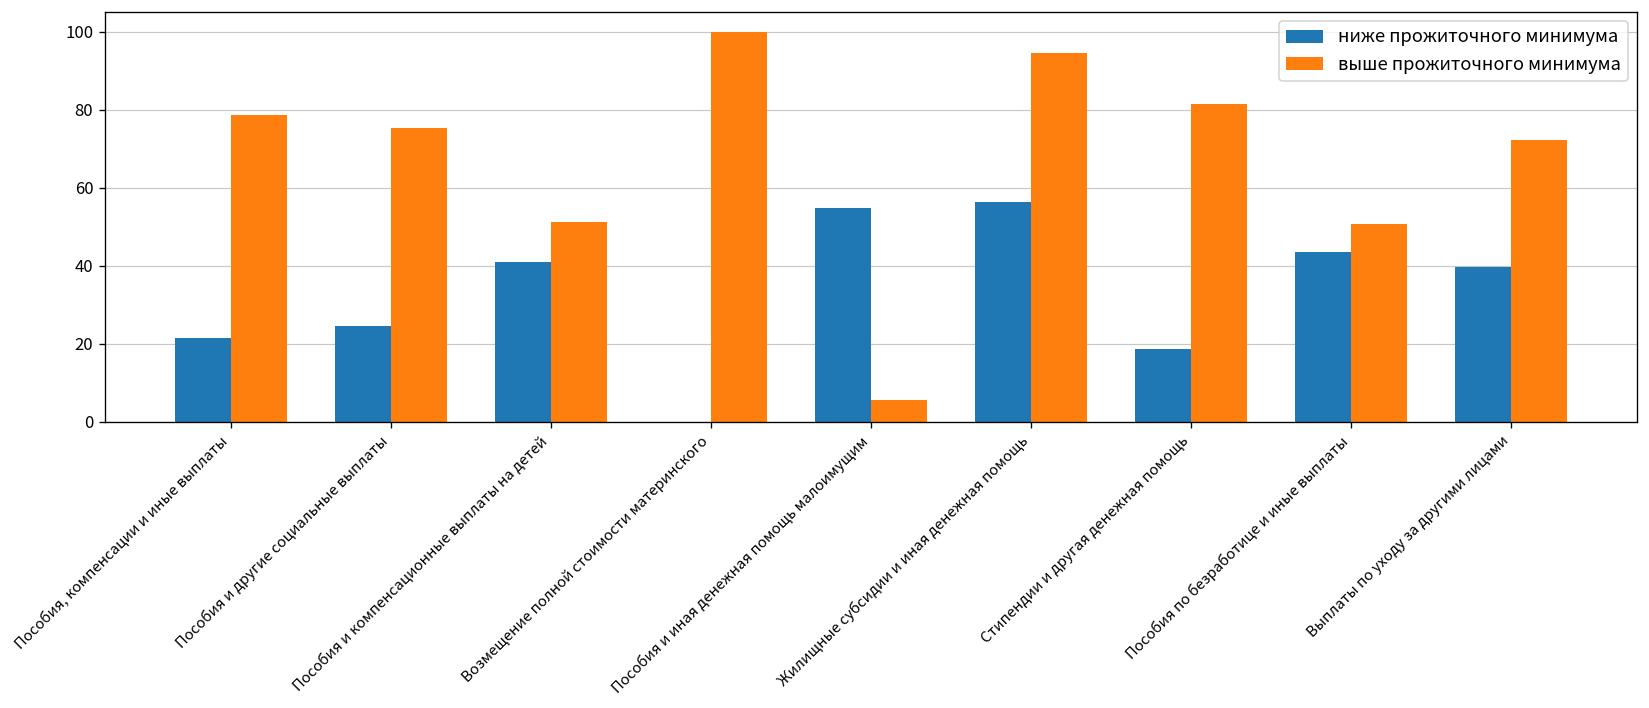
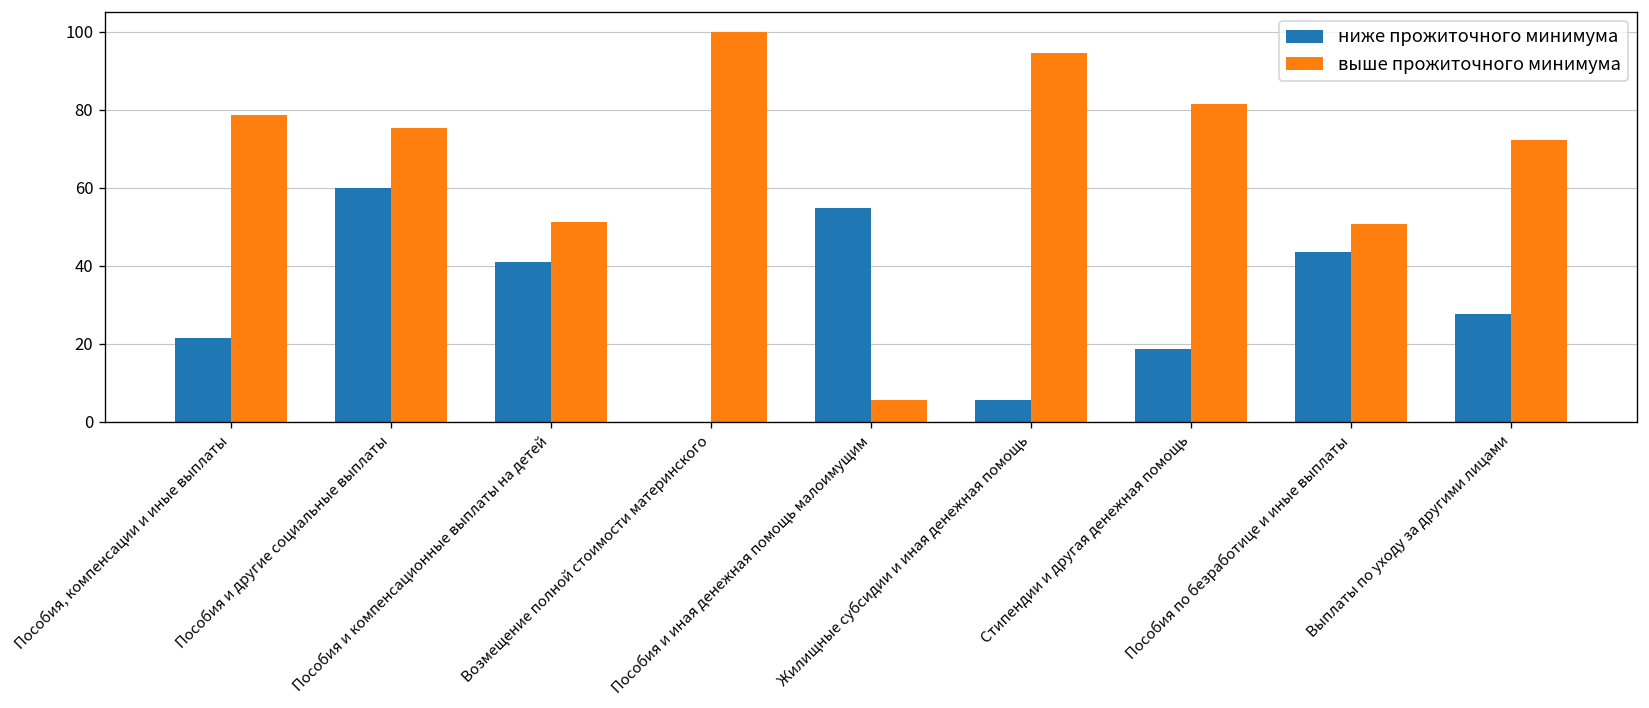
  {
    "ниже прожиточного минимума": {
      "Пособия, компенсации и иные выплаты": 21,
-     "Пособия и другие социальные выплаты": 25,
+     "Пособия и другие социальные выплаты": 60,
      "Пособия и компенсационные выплаты на детей": 41,
      "Возмещение полной стоимости материнского": 0,
      "Пособия и иная денежная помощь малоимущим": 55,
-     "Жилищные субсидии и иная денежная помощь": 56,
+     "Жилищные субсидии и иная денежная помощь": 6,
      "Стипендии и другая денежная помощь": 19,
      "Пособия по безработице и иные выплаты": 44,
-     "Выплаты по уходу за другими лицами": 40
+     "Выплаты по уходу за другими лицами": 28
    },
    "выше прожиточного минимума": {
      "Пособия, компенсации и иные выплаты": 79,
      "Пособия и другие социальные выплаты": 75,
      "Пособия и компенсационные выплаты на детей": 51,
      "Возмещение полной стоимости материнского": 100,
      "Пособия и иная денежная помощь малоимущим": 6,
      "Жилищные субсидии и иная денежная помощь": 94,
      "Стипендии и другая денежная помощь": 81,
      "Пособия по безработице и иные выплаты": 51,
      "Выплаты по уходу за другими лицами": 72
    }
  }
